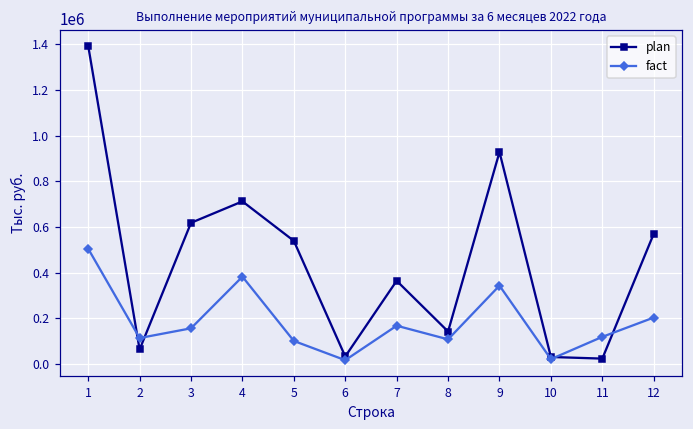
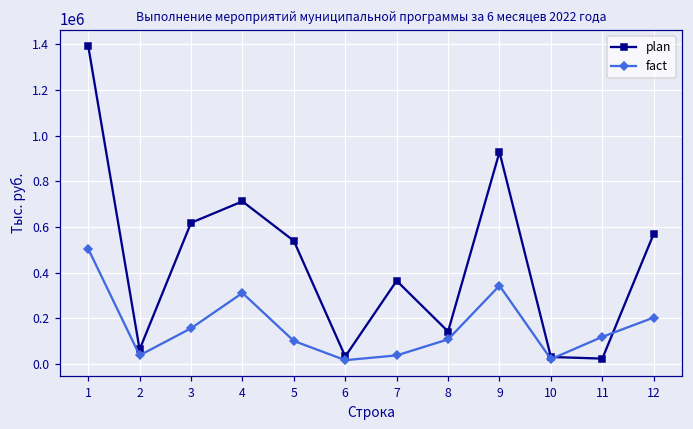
  {
    "plan": {
      "1": 1390000,
      "2": 60000,
      "3": 620000,
      "4": 710000,
      "5": 540000,
      "6": 30000,
      "7": 360000,
      "8": 140000,
      "9": 930000,
      "11": 20000,
      "12": 570000
    },
    "fact": {
      "1": 500000,
-     "2": 110000,
+     "2": 40000,
      "3": 160000,
-     "4": 380000,
+     "4": 310000,
      "5": 100000,
      "6": 20000,
-     "7": 170000,
+     "7": 40000,
      "8": 110000,
      "9": 340000,
      "11": 120000,
      "12": 200000
    }
  }
